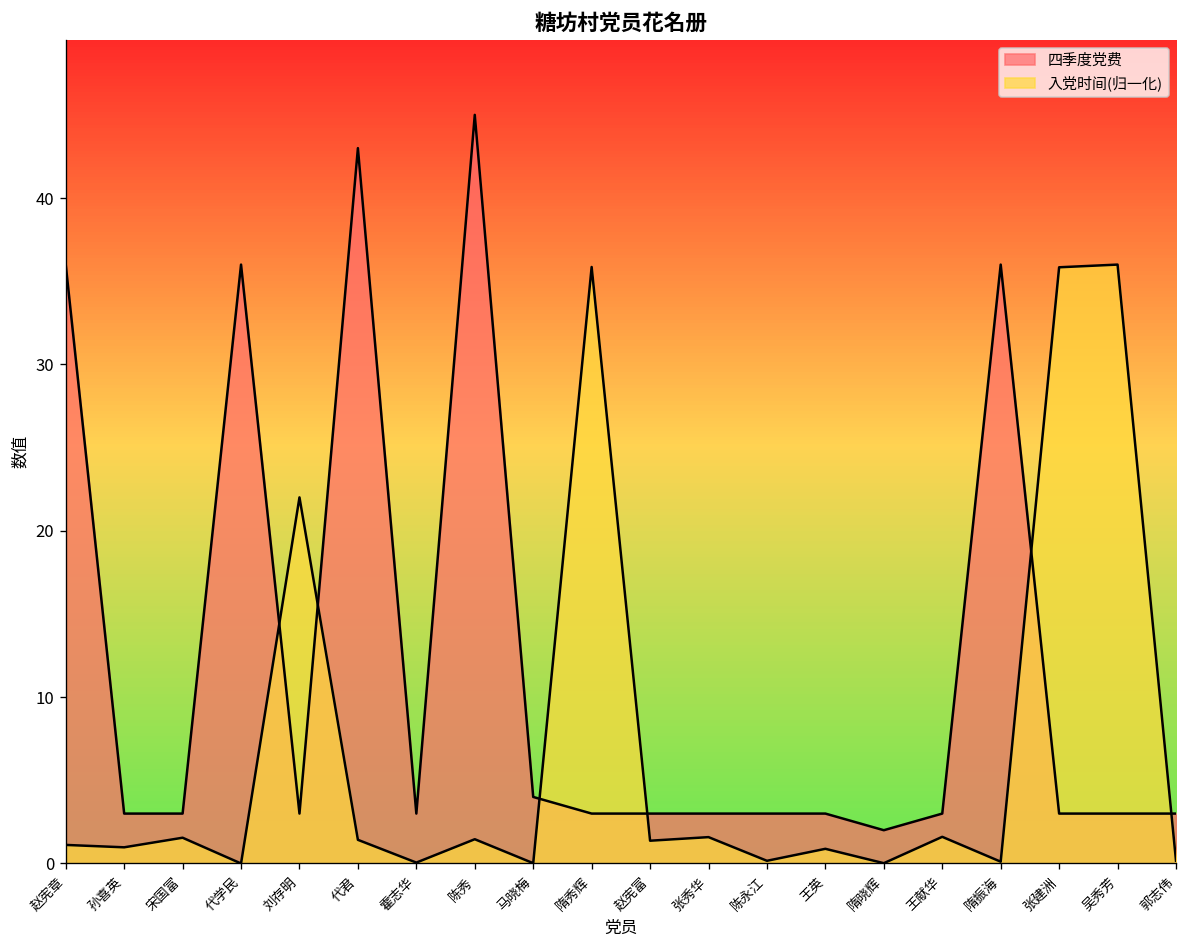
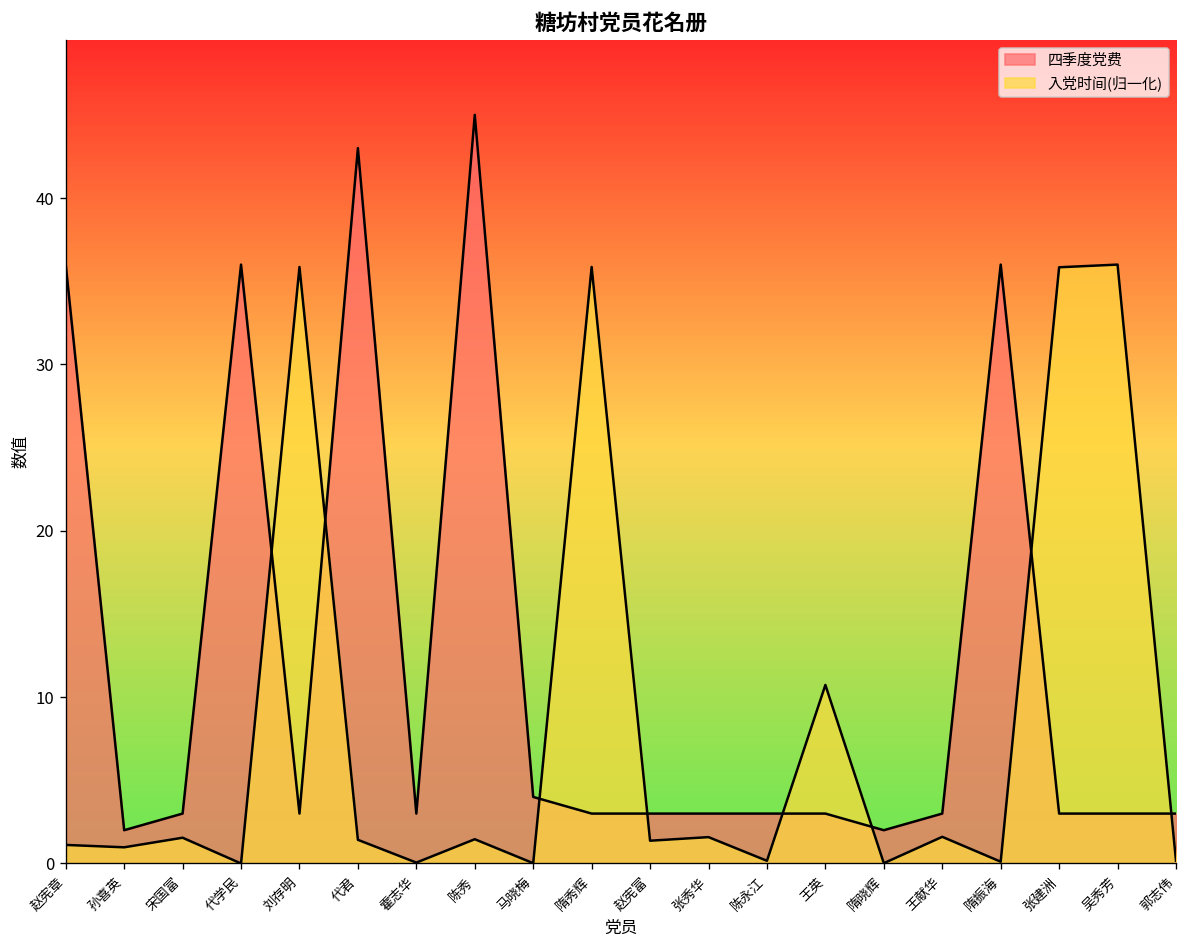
  {
    "四季度党费": {
      "赵宪章": 36,
-     "孙喜英": 3,
+     "孙喜英": 2,
      "宋国富": 3,
      "代学民": 36,
      "刘存明": 3,
      "代君": 43,
      "霍志华": 3,
      "陈秀": 45,
      "马晓梅": 4,
      "隋秀辉": 3,
      "赵宪富": 3,
      "张秀华": 3,
      "陈永江": 3,
      "王英": 3,
      "隋晓辉": 2,
      "王献华": 3,
      "隋振海": 36,
      "张建洲": 3,
      "吴秀芳": 3,
      "郭志伟": 3
    },
    "入党时间(归一化)": {
      "赵宪章": 1.1,
      "孙喜英": 1.0,
      "宋国富": 1.5,
      "代学民": 0.0,
-     "刘存明": 22.0,
+     "刘存明": 35.9,
      "代君": 1.4,
      "霍志华": 0.1,
      "陈秀": 1.5,
      "马晓梅": 0.0,
      "隋秀辉": 35.9,
      "赵宪富": 1.4,
      "张秀华": 1.6,
      "陈永江": 0.2,
-     "王英": 0.9,
+     "王英": 10.7,
      "隋晓辉": 0.0,
      "王献华": 1.6,
      "隋振海": 0.1,
      "张建洲": 35.8,
      "吴秀芳": 36.0,
      "郭志伟": 0.2
    }
  }
